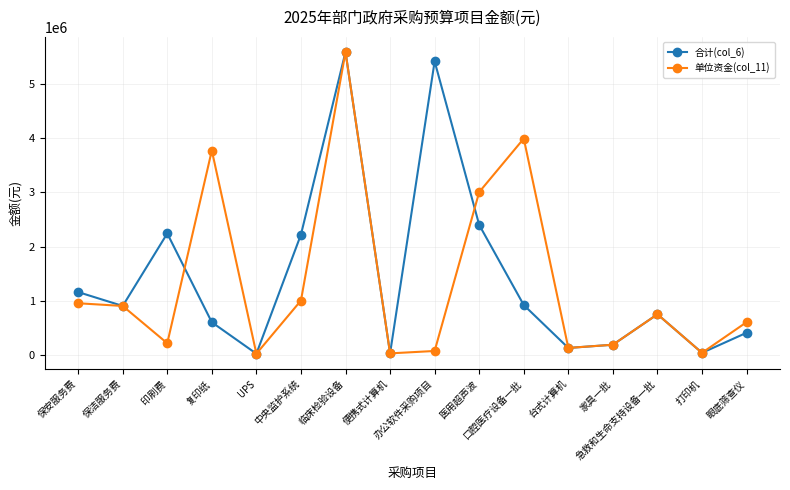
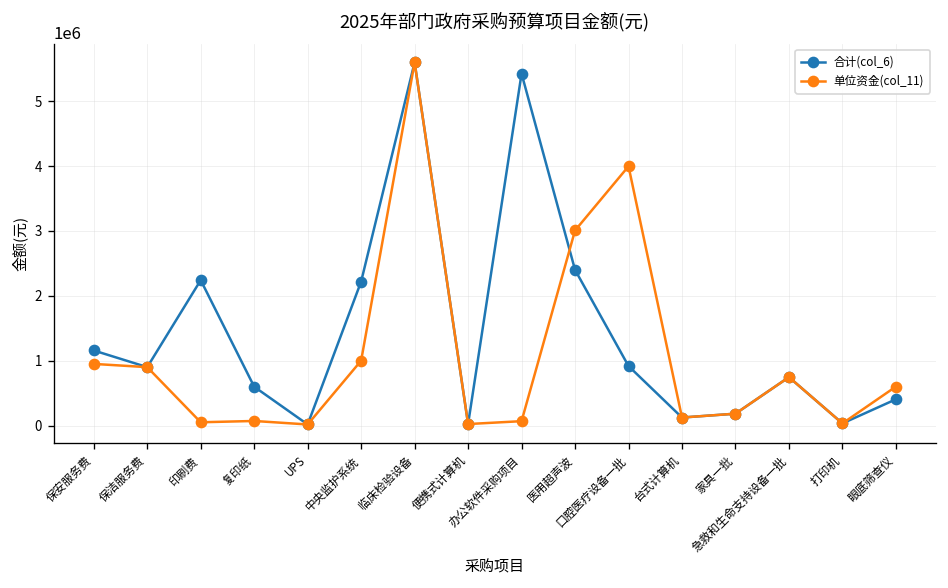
  {
    "合计(col_6)": {
      "保安服务费": 1200000,
      "印刷费": 2200000,
      "复印纸": 600000,
      "中央监护系统": 2200000,
      "办公软件采购项目": 5400000,
      "医用超声波": 2400000,
      "口腔医疗设备一批": 900000,
      "眼底筛查仪": 400000
    },
    "单位资金(col_11)": {
      "保安服务费": 1000000,
-     "印刷费": 200000,
-     "复印纸": 3800000,
+     "印刷费": 100000,
+     "复印纸": 100000,
      "中央监护系统": 1000000,
      "办公软件采购项目": 100000,
      "医用超声波": 3000000,
      "口腔医疗设备一批": 4000000,
      "眼底筛查仪": 600000
    }
  }
